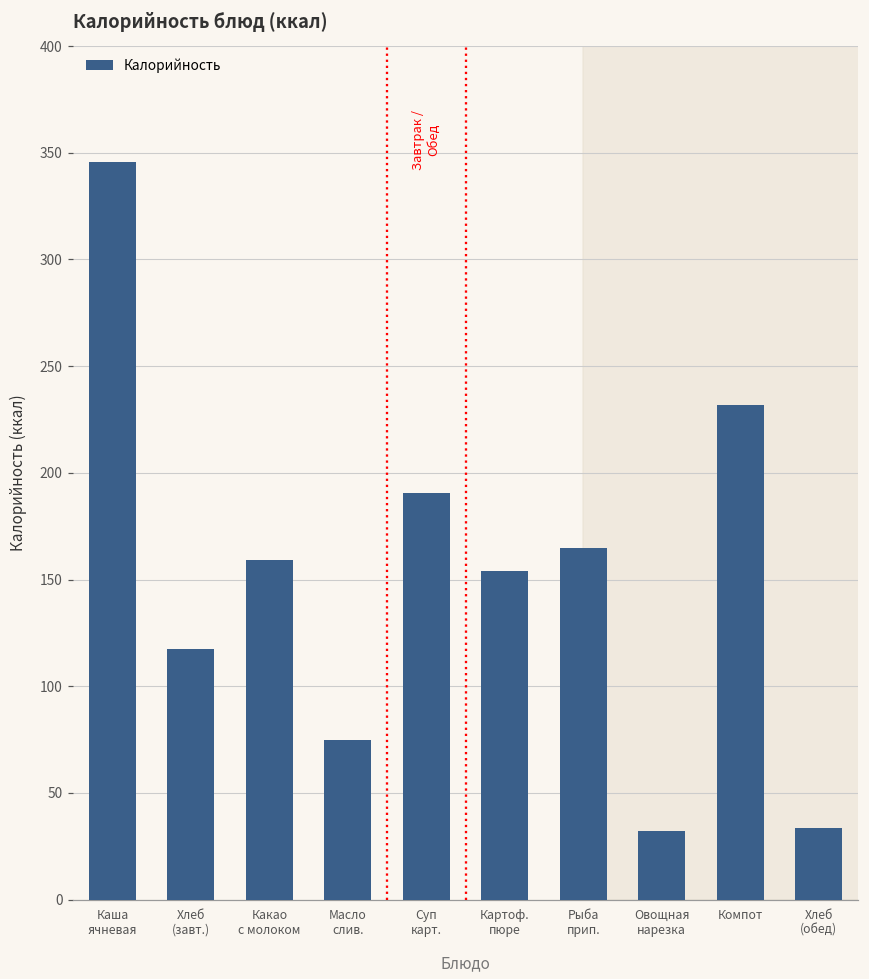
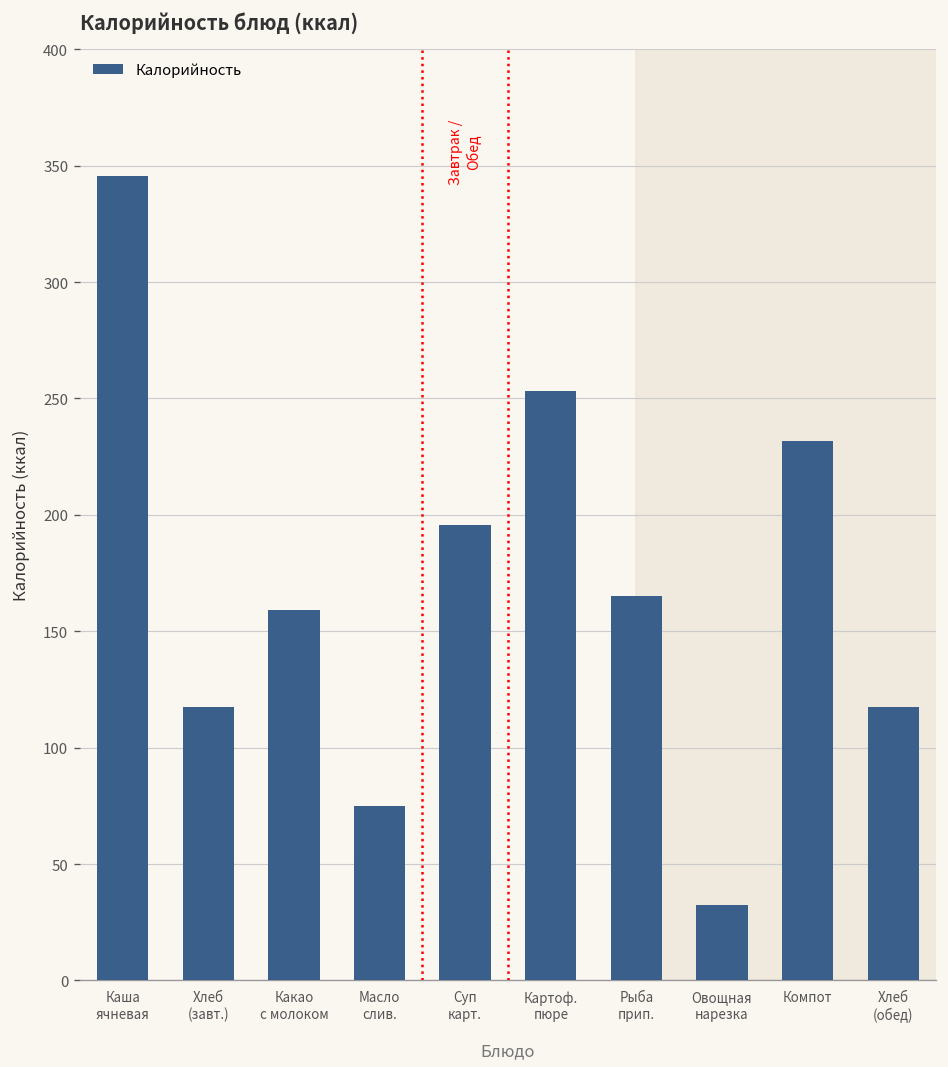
  {
    "Каша ячневая": 346,
    "Хлеб (завт.)": 118,
    "Какао с молоком": 159,
    "Масло слив.": 75,
-   "Суп карт.": 191,
-   "Картоф. пюре": 154,
+   "Суп карт.": 195,
+   "Картоф. пюре": 253,
    "Рыба прип.": 165,
    "Овощная нарезка": 32,
    "Компот": 232,
-   "Хлеб (обед)": 33
+   "Хлеб (обед)": 118
  }
